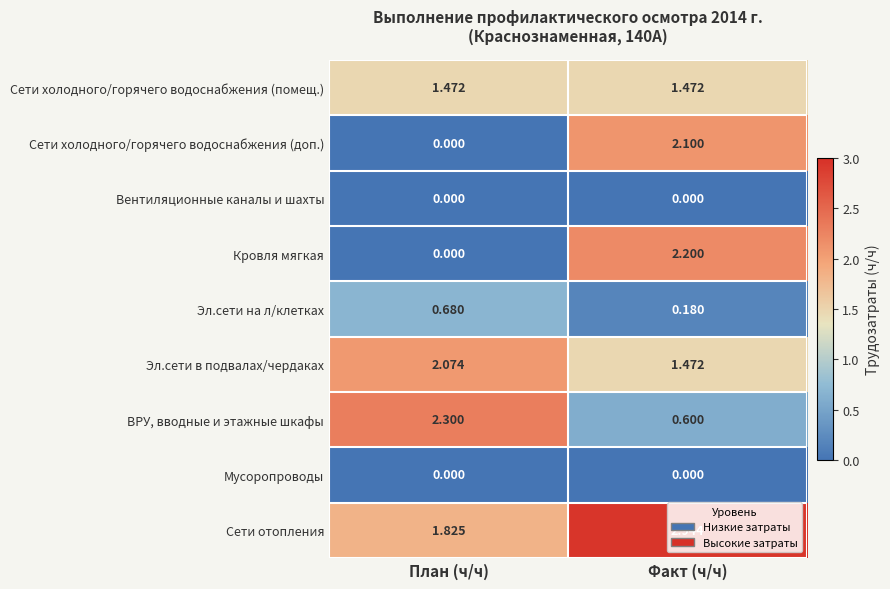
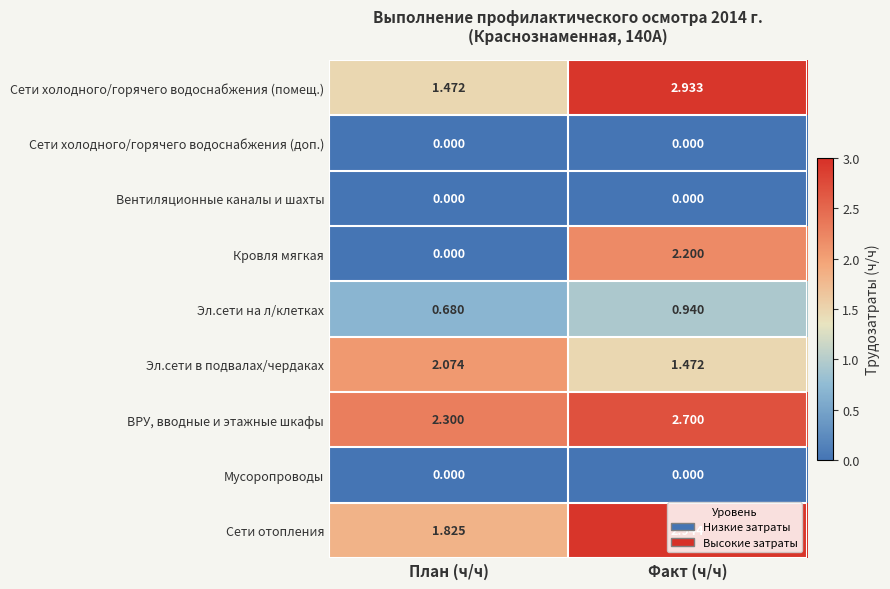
  {
    "Сети холодного/горячего водоснабжения (помещ.)": {
      "План (ч/ч)": 1.472,
-     "Факт (ч/ч)": 1.472
+     "Факт (ч/ч)": 2.933
    },
    "Сети холодного/горячего водоснабжения (доп.)": {
      "План (ч/ч)": 0.000,
-     "Факт (ч/ч)": 2.100
+     "Факт (ч/ч)": 0.000
    },
    "Вентиляционные каналы и шахты": {
      "План (ч/ч)": 0.000,
      "Факт (ч/ч)": 0.000
    },
    "Кровля мягкая": {
      "План (ч/ч)": 0.000,
      "Факт (ч/ч)": 2.200
    },
    "Эл.сети на л/клетках": {
      "План (ч/ч)": 0.680,
-     "Факт (ч/ч)": 0.180
+     "Факт (ч/ч)": 0.940
    },
    "Эл.сети в подвалах/чердаках": {
      "План (ч/ч)": 2.074,
      "Факт (ч/ч)": 1.472
    },
    "ВРУ, вводные и этажные шкафы": {
      "План (ч/ч)": 2.300,
-     "Факт (ч/ч)": 0.600
+     "Факт (ч/ч)": 2.700
    },
    "Мусоропроводы": {
      "План (ч/ч)": 0.000,
      "Факт (ч/ч)": 0.000
    },
    "Сети отопления": {
      "План (ч/ч)": 1.825
    }
  }
